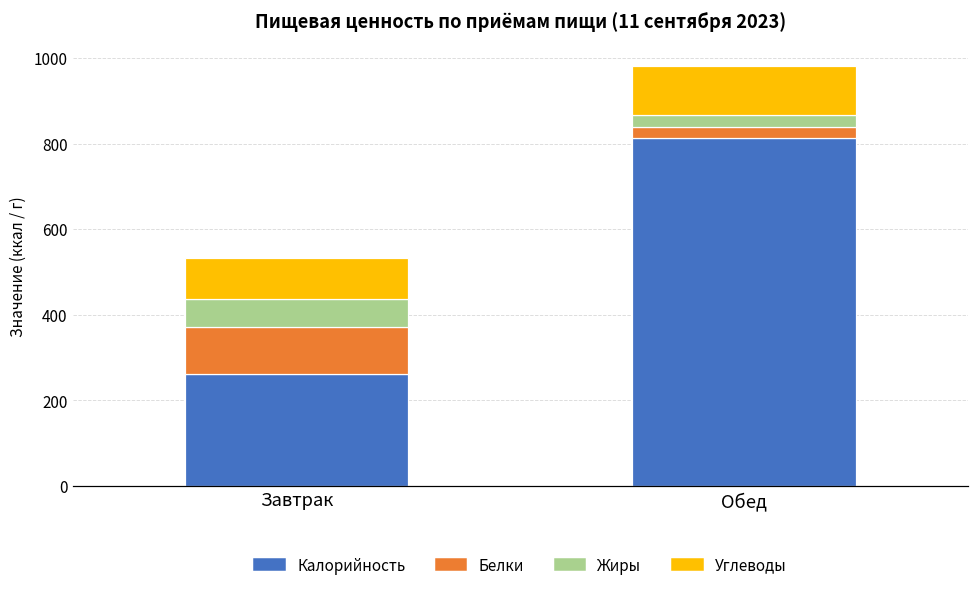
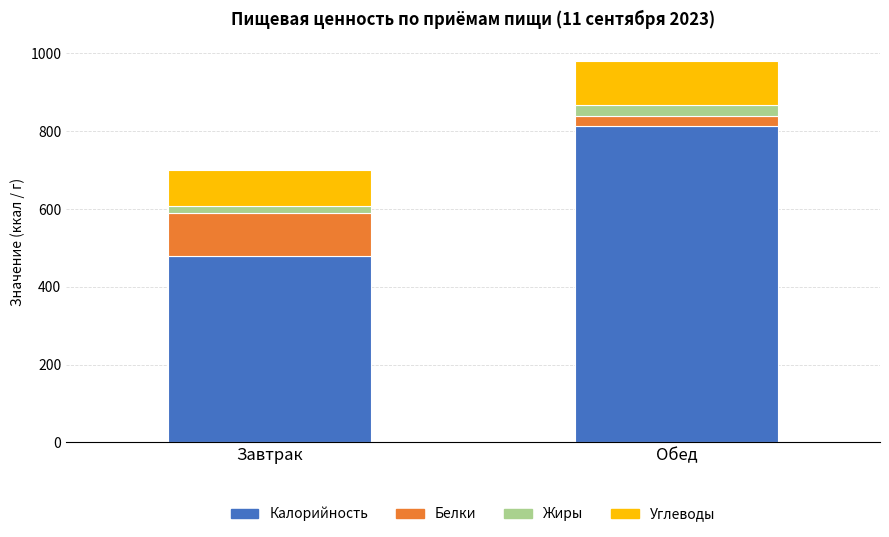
  {
    "Калорийность": {
-     "Завтрак": 260,
+     "Завтрак": 480,
      "Обед": 810
    },
    "Белки": {
      "Завтрак": 110,
      "Обед": 30
    },
    "Жиры": {
-     "Завтрак": 70,
+     "Завтрак": 20,
      "Обед": 30
    },
    "Углеводы": {
      "Завтрак": 90,
      "Обед": 110
    }
  }
